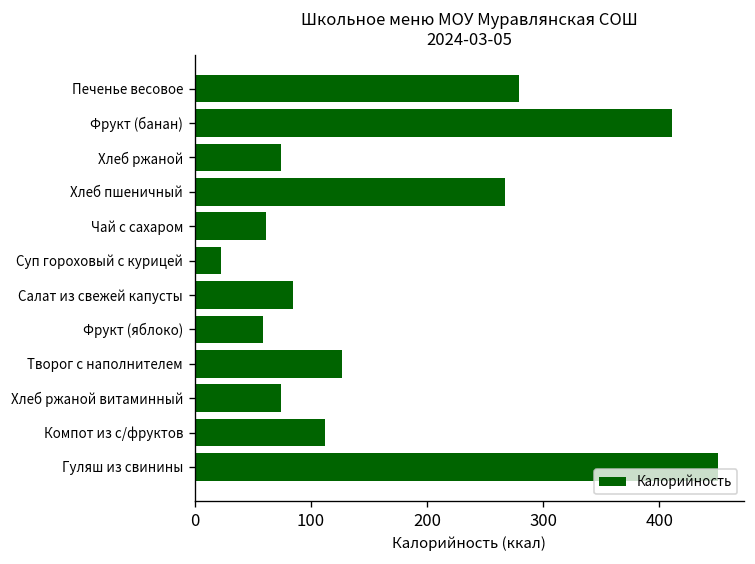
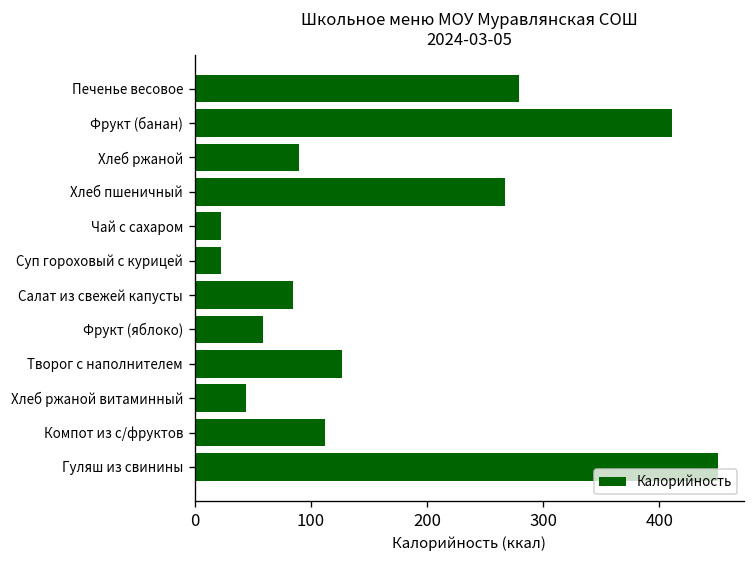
  {
    "Печенье весовое": 280,
    "Фрукт (банан)": 410,
-   "Хлеб ржаной": 70,
+   "Хлеб ржаной": 90,
    "Хлеб пшеничный": 270,
-   "Чай с сахаром": 60,
+   "Чай с сахаром": 20,
    "Суп гороховый с курицей": 20,
    "Салат из свежей капусты": 90,
    "Фрукт (яблоко)": 60,
    "Творог с наполнителем": 130,
-   "Хлеб ржаной витаминный": 70,
+   "Хлеб ржаной витаминный": 40,
    "Компот из с/фруктов": 110,
    "Гуляш из свинины": 450
  }
